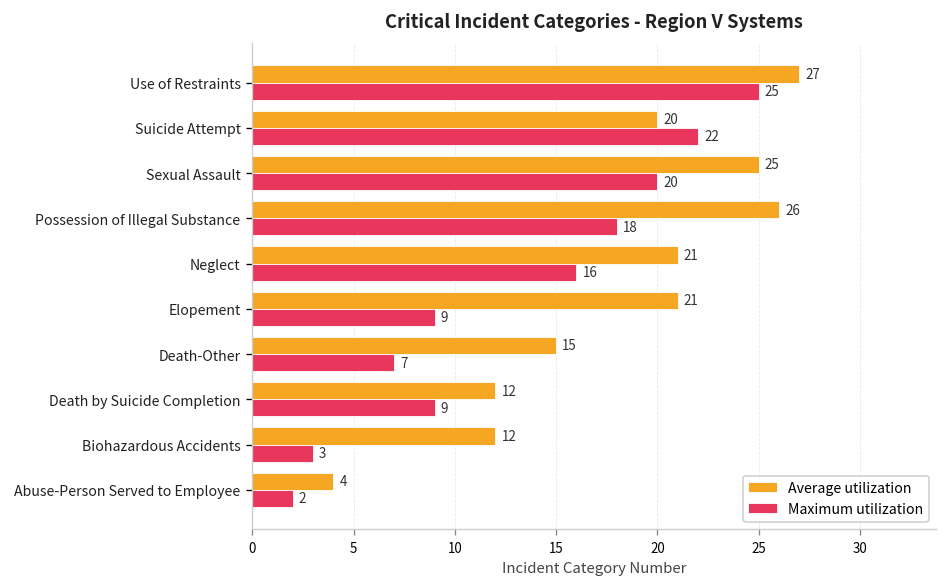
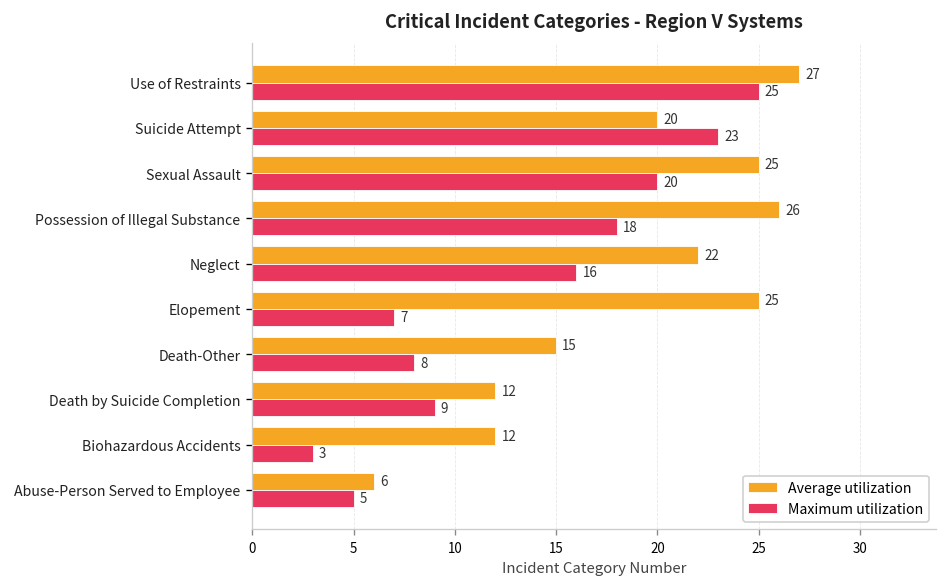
  {
    "Average utilization": {
      "Use of Restraints": 27,
      "Suicide Attempt": 20,
      "Sexual Assault": 25,
      "Possession of Illegal Substance": 26,
-     "Neglect": 21,
-     "Elopement": 21,
+     "Neglect": 22,
+     "Elopement": 25,
      "Death-Other": 15,
      "Death by Suicide Completion": 12,
      "Biohazardous Accidents": 12,
-     "Abuse-Person Served to Employee": 4
+     "Abuse-Person Served to Employee": 6
    },
    "Maximum utilization": {
      "Use of Restraints": 25,
-     "Suicide Attempt": 22,
+     "Suicide Attempt": 23,
      "Sexual Assault": 20,
      "Possession of Illegal Substance": 18,
      "Neglect": 16,
-     "Elopement": 9,
-     "Death-Other": 7,
+     "Elopement": 7,
+     "Death-Other": 8,
      "Death by Suicide Completion": 9,
      "Biohazardous Accidents": 3,
-     "Abuse-Person Served to Employee": 2
+     "Abuse-Person Served to Employee": 5
    }
  }
